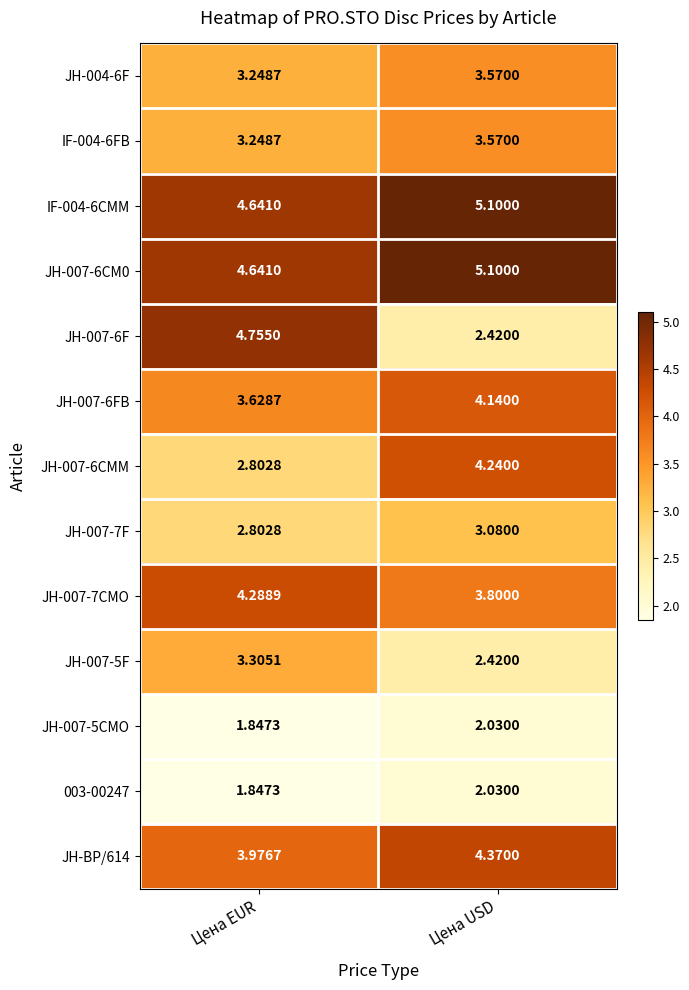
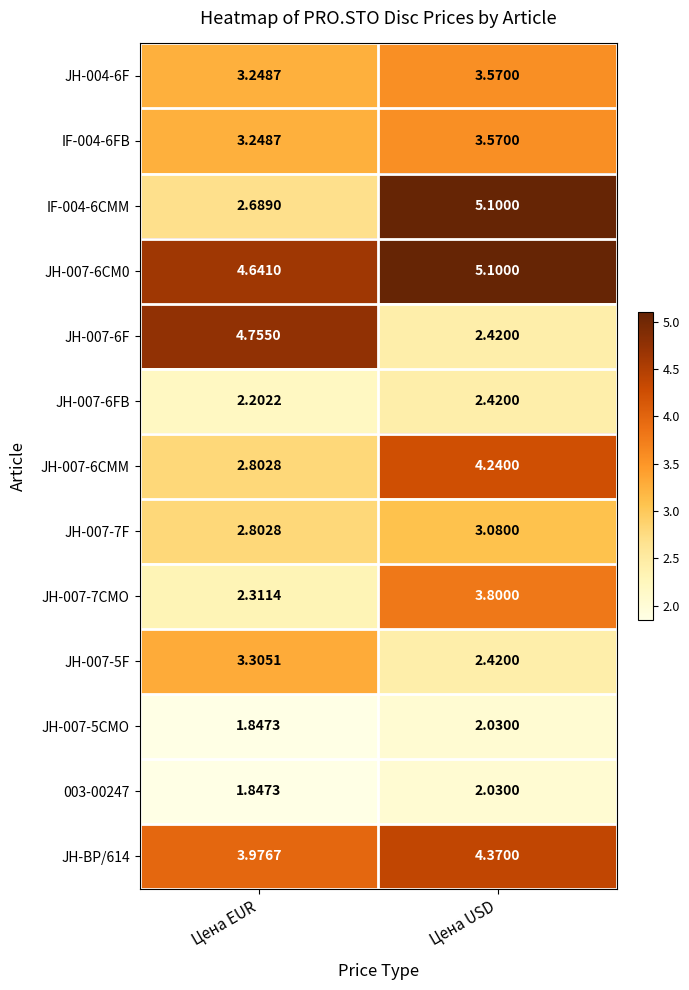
  {
    "JH-004-6F": {
      "Цена EUR": 3.2487,
      "Цена USD": 3.5700
    },
    "IF-004-6FB": {
      "Цена EUR": 3.2487,
      "Цена USD": 3.5700
    },
    "IF-004-6CMM": {
-     "Цена EUR": 4.6410,
+     "Цена EUR": 2.6890,
      "Цена USD": 5.1000
    },
    "JH-007-6CM0": {
      "Цена EUR": 4.6410,
      "Цена USD": 5.1000
    },
    "JH-007-6F": {
      "Цена EUR": 4.7550,
      "Цена USD": 2.4200
    },
    "JH-007-6FB": {
-     "Цена EUR": 3.6287,
-     "Цена USD": 4.1400
+     "Цена EUR": 2.2022,
+     "Цена USD": 2.4200
    },
    "JH-007-6CMM": {
      "Цена EUR": 2.8028,
      "Цена USD": 4.2400
    },
    "JH-007-7F": {
      "Цена EUR": 2.8028,
      "Цена USD": 3.0800
    },
    "JH-007-7CMO": {
-     "Цена EUR": 4.2889,
+     "Цена EUR": 2.3114,
      "Цена USD": 3.8000
    },
    "JH-007-5F": {
      "Цена EUR": 3.3051,
      "Цена USD": 2.4200
    },
    "JH-007-5CMO": {
      "Цена EUR": 1.8473,
      "Цена USD": 2.0300
    },
    "003-00247": {
      "Цена EUR": 1.8473,
      "Цена USD": 2.0300
    },
    "JH-BP/614": {
      "Цена EUR": 3.9767,
      "Цена USD": 4.3700
    }
  }
